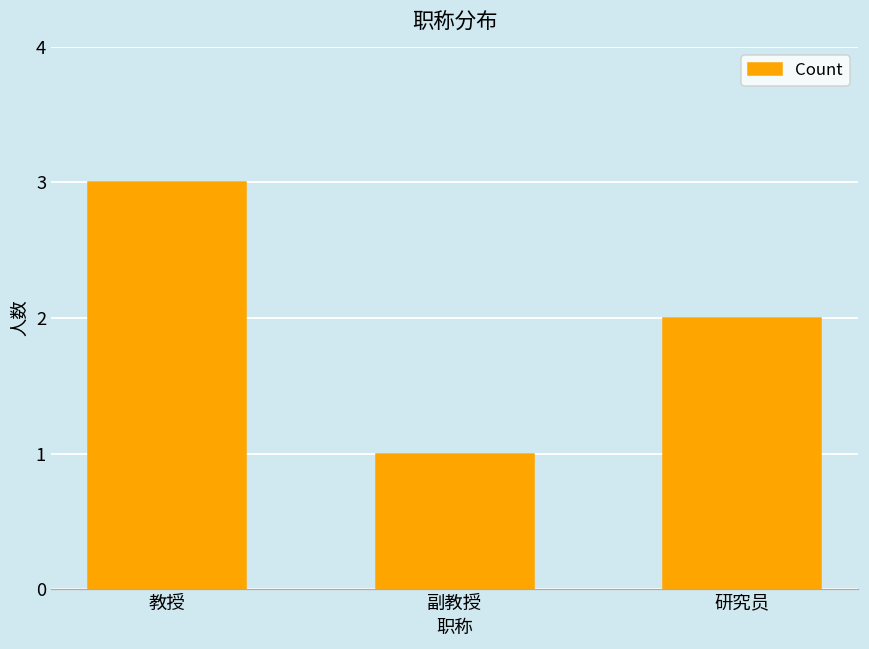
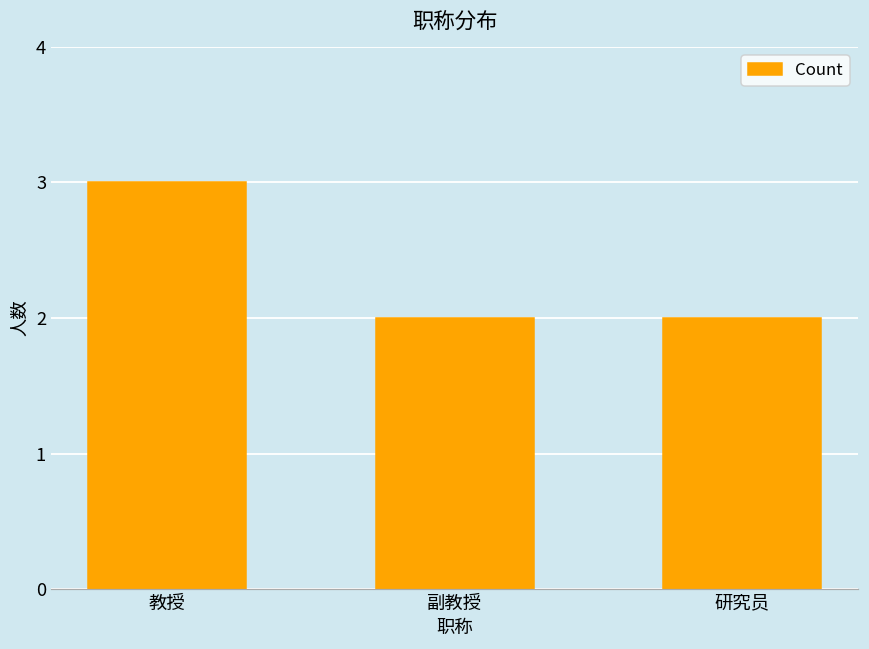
  {
    "教授": 3,
-   "副教授": 1,
+   "副教授": 2,
    "研究员": 2
  }
